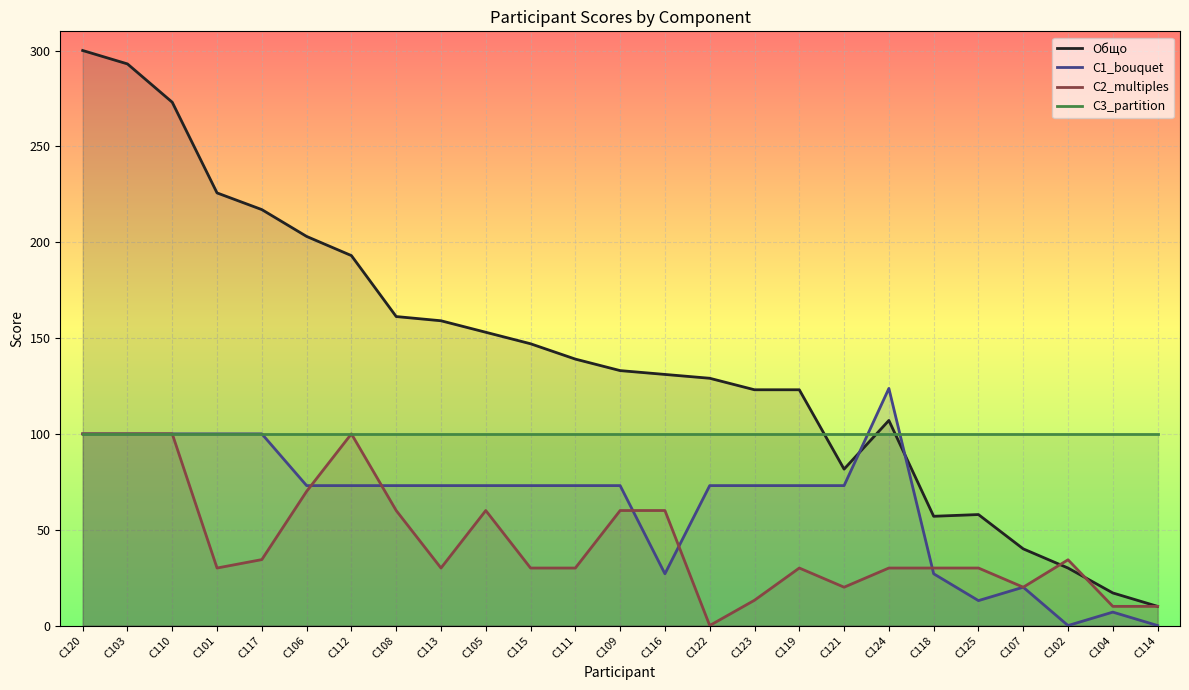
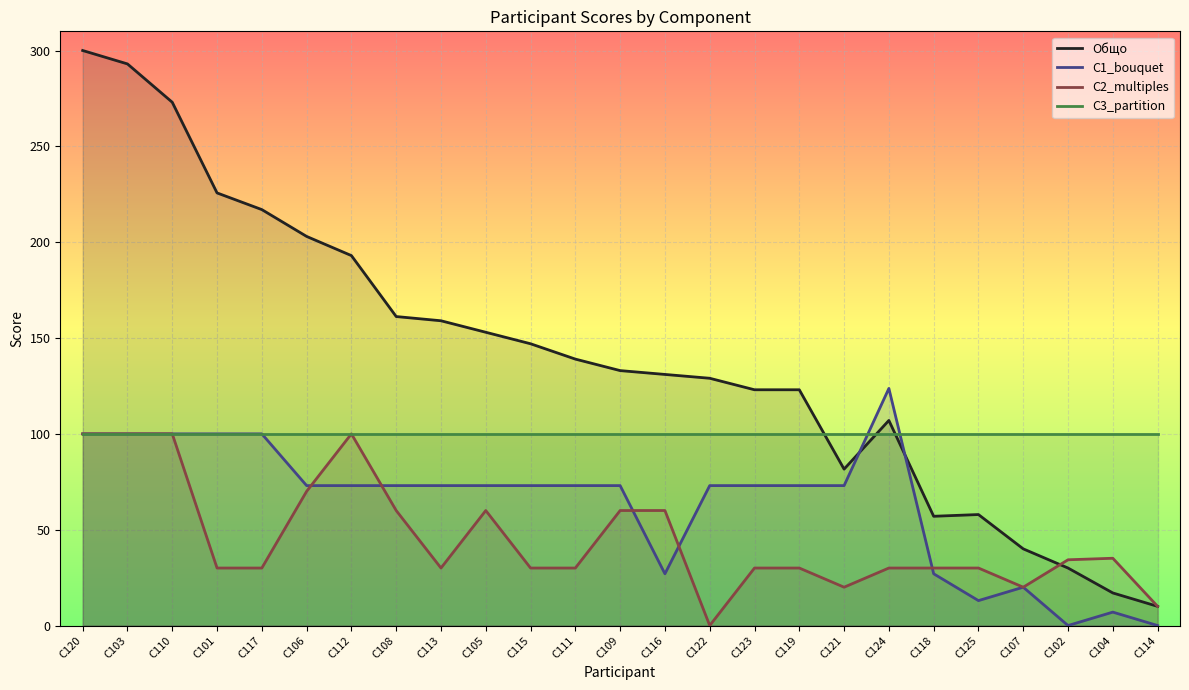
  {
    "Общо": {
      "C120": 300,
      "C103": 293,
      "C110": 273,
      "C101": 226,
      "C117": 217,
      "C106": 203,
      "C112": 193,
      "C108": 161,
      "C113": 159,
      "C105": 153,
      "C115": 147,
      "C111": 139,
      "C109": 133,
      "C116": 131,
      "C122": 129,
      "C123": 123,
      "C119": 123,
      "C121": 82,
      "C124": 107,
      "C118": 57,
      "C125": 58,
      "C107": 40,
      "C102": 30,
      "C104": 17
    },
    "C1_bouquet": {
      "C106": 73,
      "C112": 73,
      "C108": 73,
      "C113": 73,
      "C105": 73,
      "C115": 73,
      "C111": 73,
      "C109": 73,
      "C116": 27,
      "C122": 73,
      "C123": 73,
      "C119": 73,
      "C121": 73,
      "C124": 124,
      "C118": 27,
      "C125": 13,
      "C102": 0,
      "C104": 7,
      "C114": 0
    },
    "C2_multiples": {
      "C101": 30,
-     "C117": 34,
+     "C117": 30,
      "C106": 70,
      "C108": 60,
      "C113": 30,
      "C105": 60,
      "C115": 30,
      "C111": 30,
      "C109": 60,
      "C116": 60,
      "C122": 0,
-     "C123": 13,
+     "C123": 30,
      "C119": 30,
      "C121": 20,
      "C124": 30,
      "C118": 30,
      "C125": 30,
      "C102": 34,
-     "C104": 10
+     "C104": 35
    },
    "C3_partition": {
      "C106": 100,
      "C108": 100,
      "C113": 100,
      "C105": 100,
      "C115": 100,
      "C111": 100,
      "C109": 100,
      "C116": 100,
      "C122": 100,
      "C123": 100,
      "C119": 100,
      "C121": 100,
      "C124": 100,
      "C118": 100,
      "C125": 100,
      "C107": 100,
      "C102": 100,
      "C104": 100,
      "C114": 100
    }
  }
